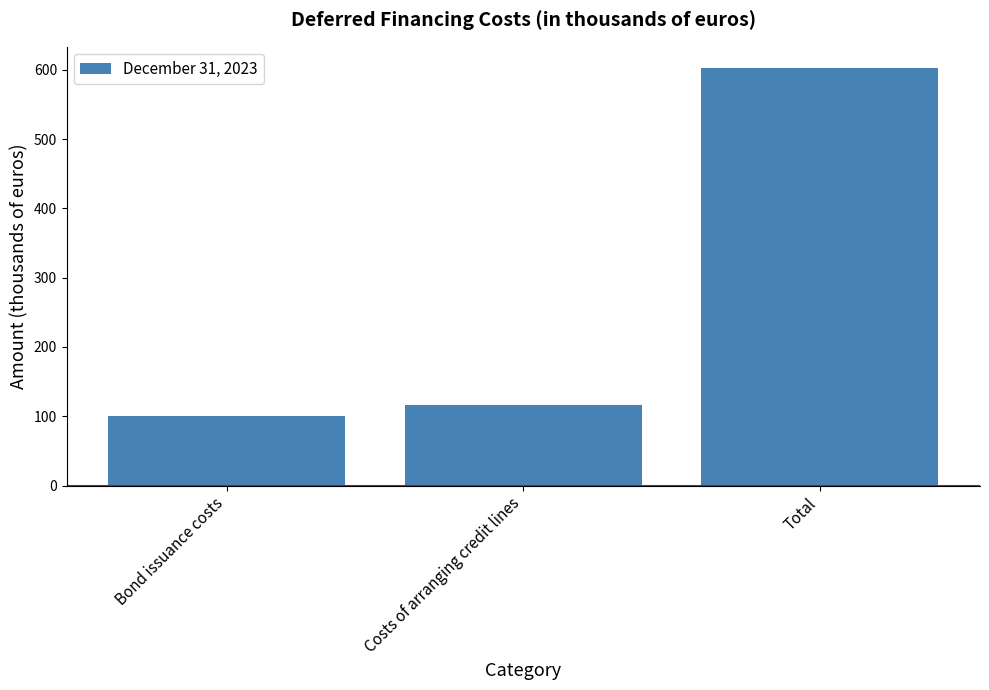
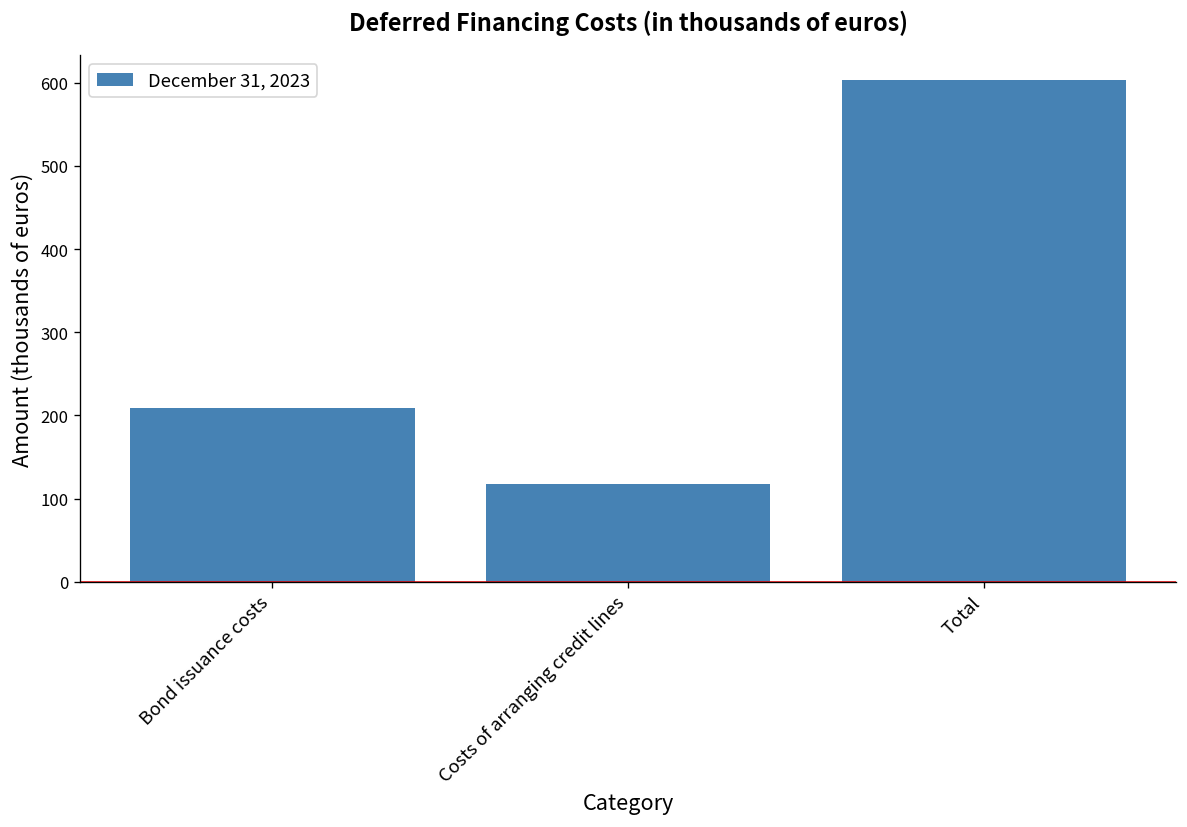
  {
-   "Bond issuance costs": 100,
+   "Bond issuance costs": 210,
    "Costs of arranging credit lines": 120,
    "Total": 600
  }
